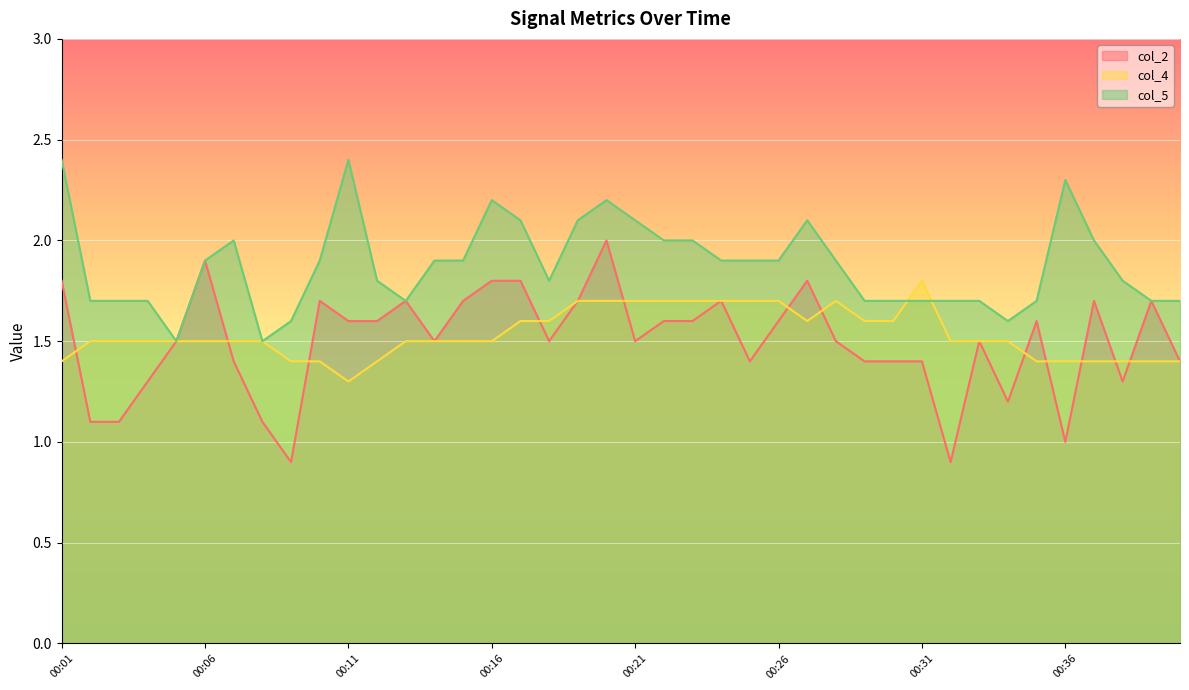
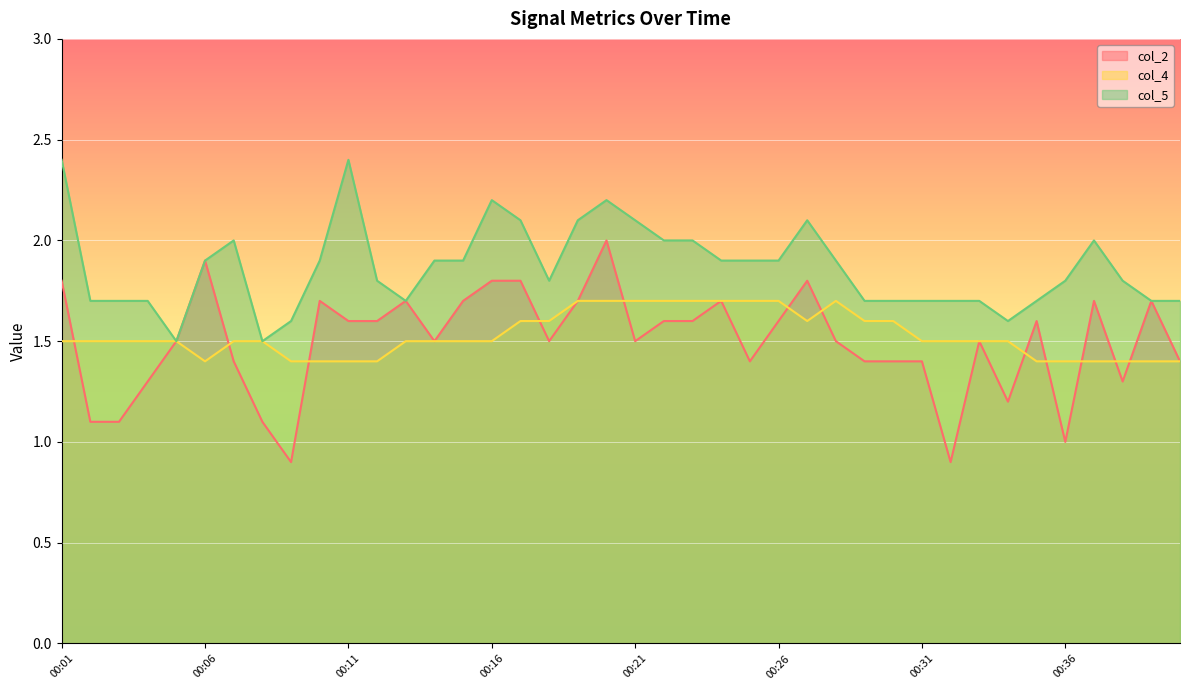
  {
    "col_2": {
      "00:01": 1.8,
      "00:11": 1.6,
      "00:16": 1.8,
      "00:21": 1.5,
      "00:26": 1.6,
      "00:31": 1.4,
      "00:36": 1.0
    },
    "col_4": {
-     "00:01": 1.4,
-     "00:06": 1.5,
-     "00:11": 1.3,
+     "00:01": 1.5,
+     "00:06": 1.4,
+     "00:11": 1.4,
      "00:16": 1.5,
      "00:21": 1.7,
      "00:26": 1.7,
-     "00:31": 1.8,
+     "00:31": 1.5,
      "00:36": 1.4
    },
    "col_5": {
      "00:01": 2.4,
      "00:11": 2.4,
      "00:16": 2.2,
      "00:21": 2.1,
      "00:26": 1.9,
      "00:31": 1.7,
-     "00:36": 2.3
+     "00:36": 1.8
    }
  }
